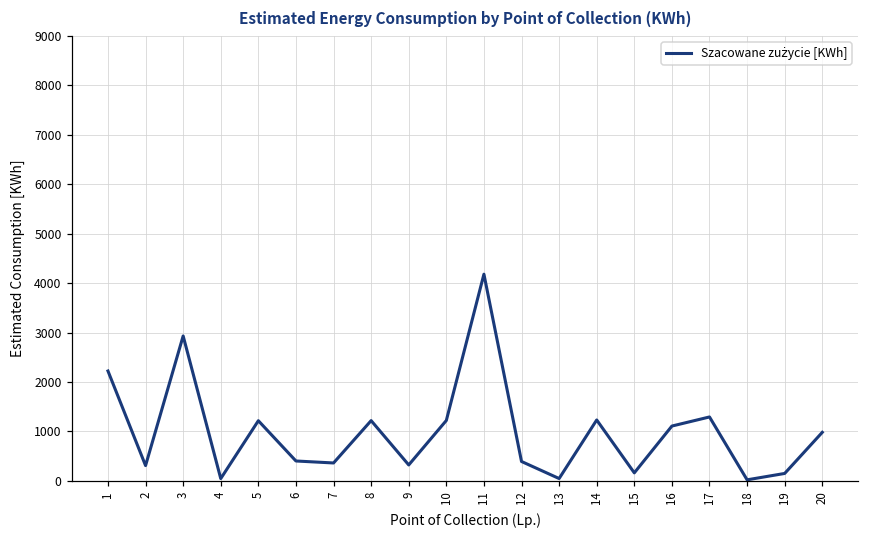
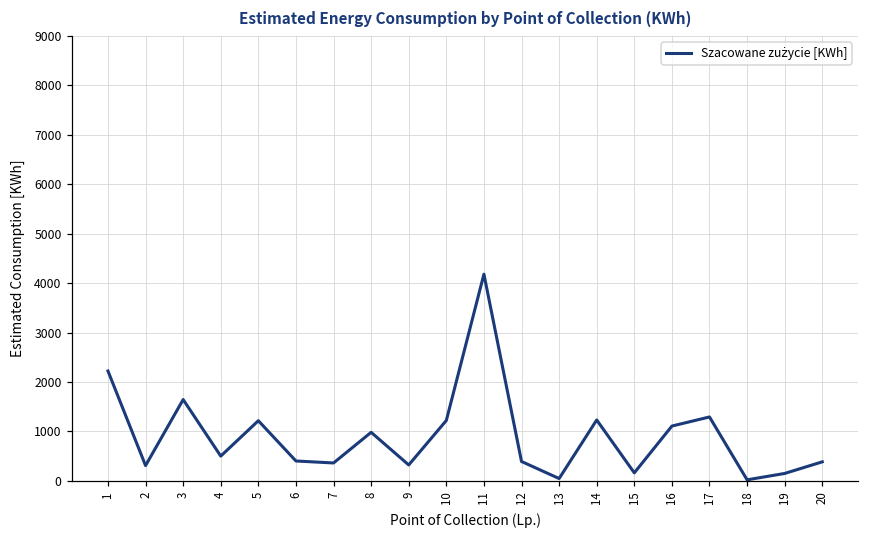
  {
    "1": 2200,
    "2": 300,
-   "3": 2900,
-   "4": 0,
+   "3": 1600,
+   "4": 500,
    "5": 1200,
    "6": 400,
    "7": 400,
-   "8": 1200,
+   "8": 1000,
    "9": 300,
    "10": 1200,
    "11": 4200,
    "12": 400,
    "13": 0,
    "14": 1200,
    "15": 200,
    "16": 1100,
    "17": 1300,
    "18": 0,
    "19": 100,
-   "20": 1000
+   "20": 400
  }
